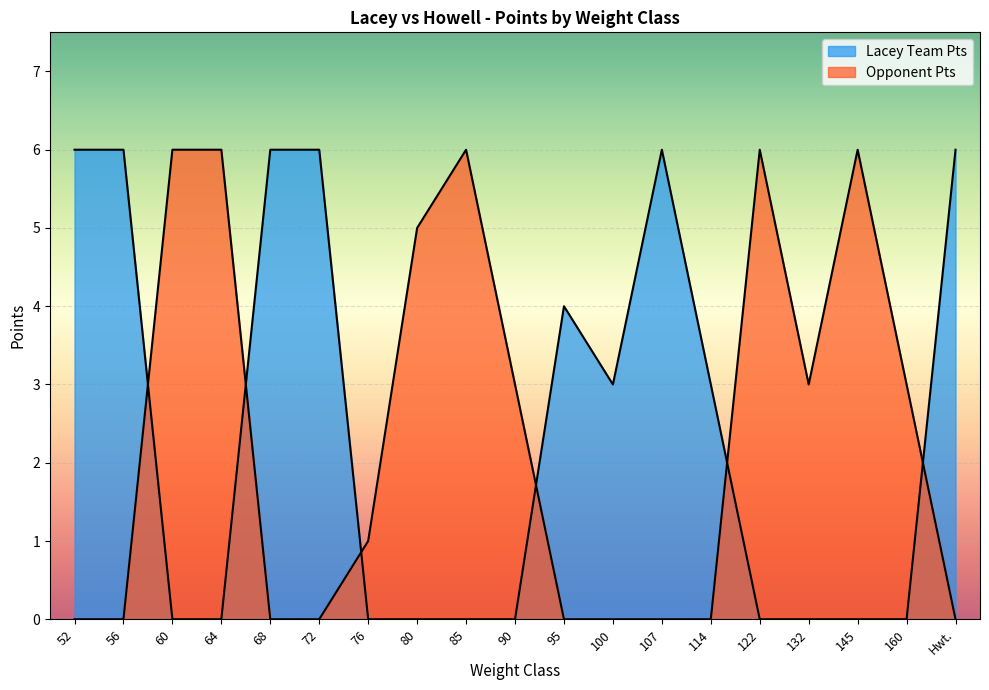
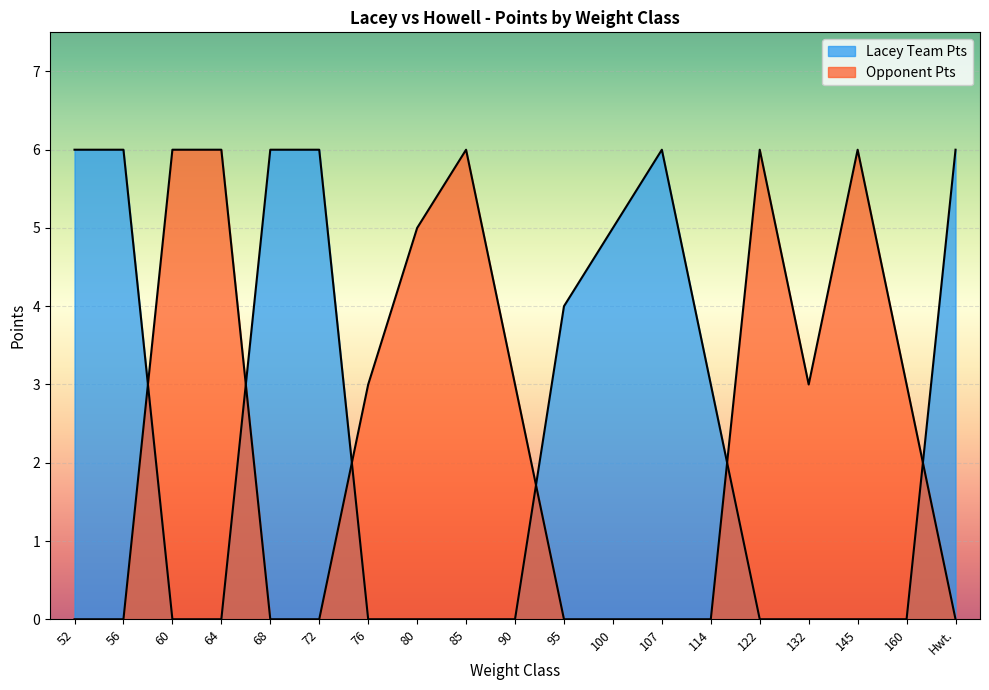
  {
    "Lacey Team Pts": {
      "52": 6,
      "56": 6,
      "60": 0,
      "64": 0,
      "68": 6,
      "72": 6,
      "76": 0,
      "80": 0,
      "85": 0,
      "90": 0,
      "95": 4,
-     "100": 3,
+     "100": 5,
      "107": 6,
      "114": 3,
      "122": 0,
      "132": 0,
      "145": 0,
      "160": 0,
      "Hwt.": 6
    },
    "Opponent Pts": {
      "52": 0,
      "56": 0,
      "60": 6,
      "64": 6,
      "68": 0,
      "72": 0,
-     "76": 1,
+     "76": 3,
      "80": 5,
      "85": 6,
      "90": 3,
      "95": 0,
      "100": 0,
      "107": 0,
      "114": 0,
      "122": 6,
      "132": 3,
      "145": 6,
      "160": 3,
      "Hwt.": 0
    }
  }
